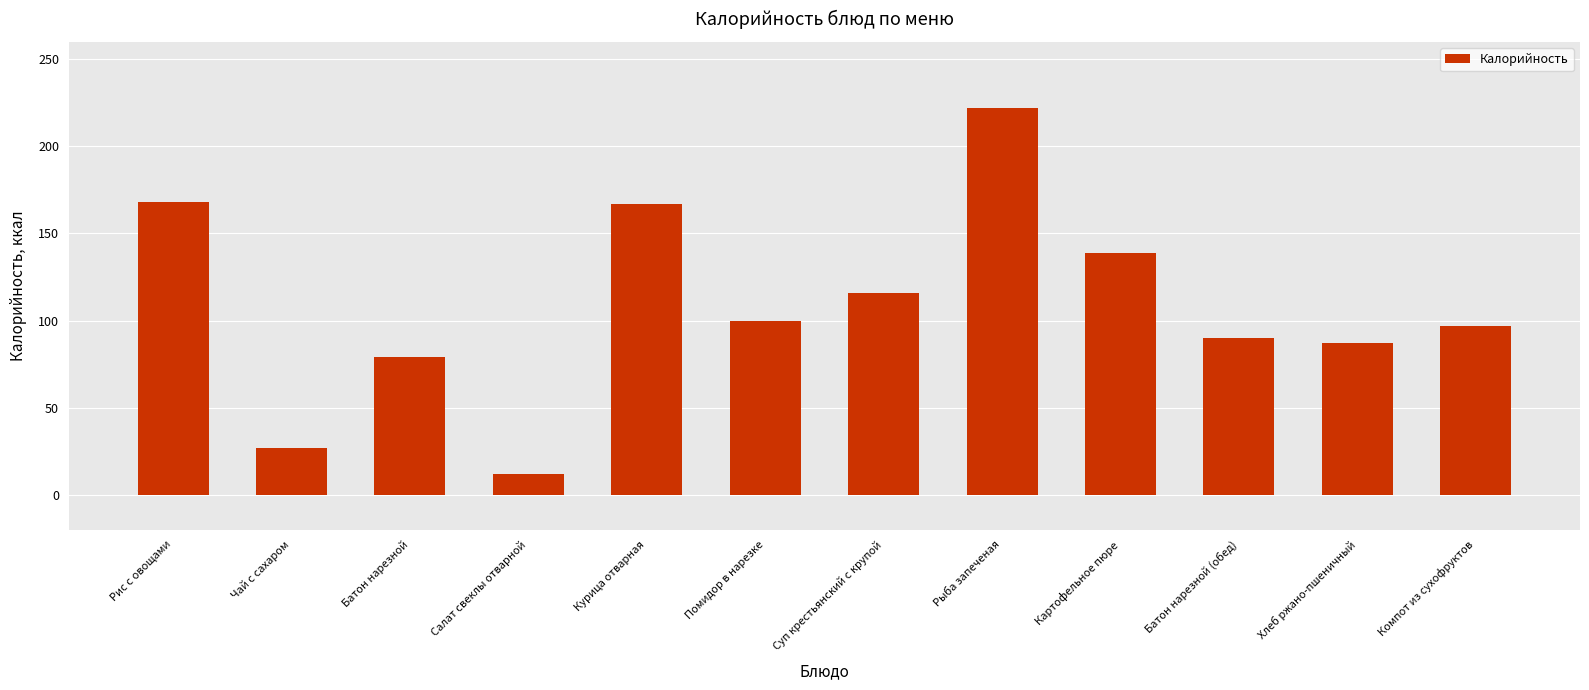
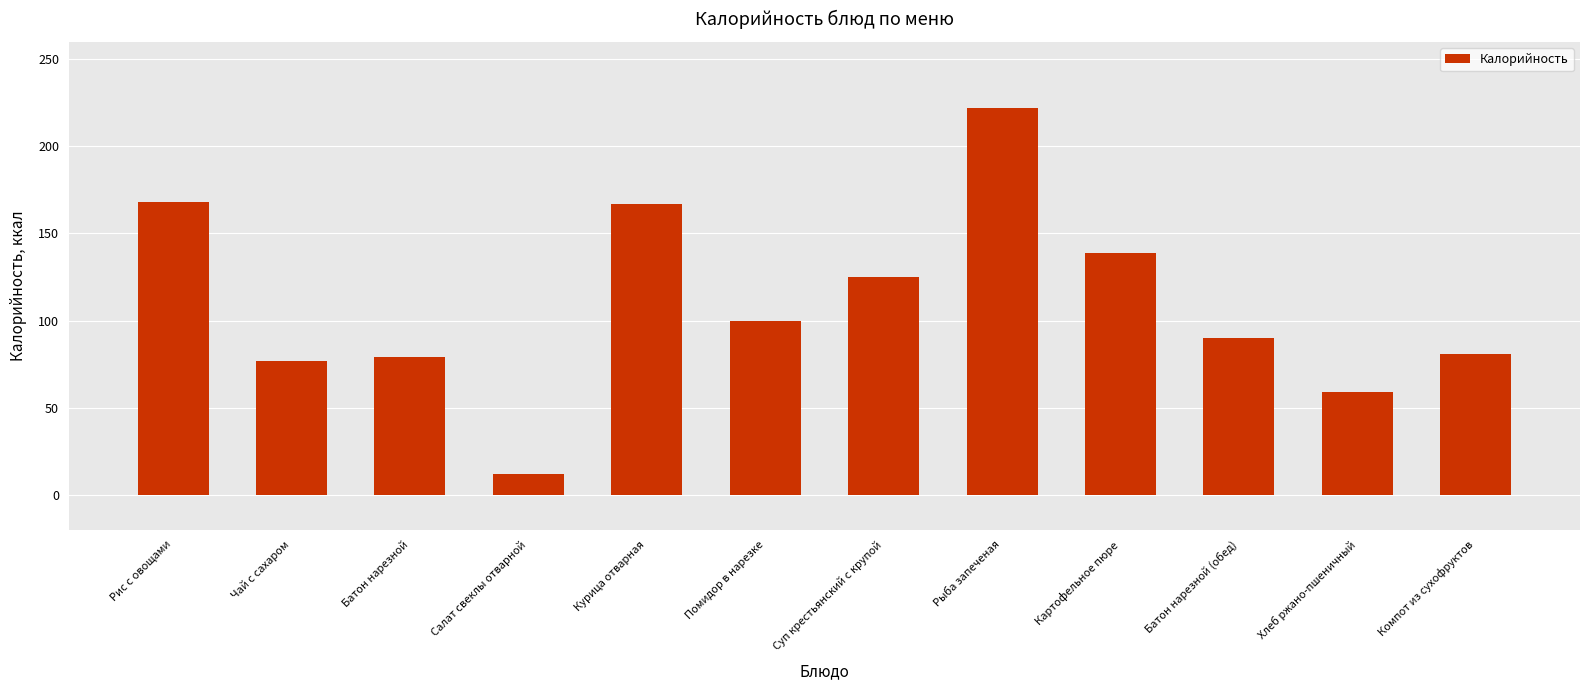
  {
    "Рис с овощами": 168,
-   "Чай с сахаром": 27,
+   "Чай с сахаром": 77,
    "Батон нарезной": 79,
    "Салат свеклы отварной": 12,
    "Курица отварная": 167,
    "Помидор в нарезке": 100,
-   "Суп крестьянский с крупой": 116,
+   "Суп крестьянский с крупой": 125,
    "Рыба запеченая": 222,
    "Картофельное пюре": 139,
    "Батон нарезной (обед)": 90,
-   "Хлеб ржано-пшеничный": 87,
-   "Компот из сухофруктов": 97
+   "Хлеб ржано-пшеничный": 59,
+   "Компот из сухофруктов": 81
  }
